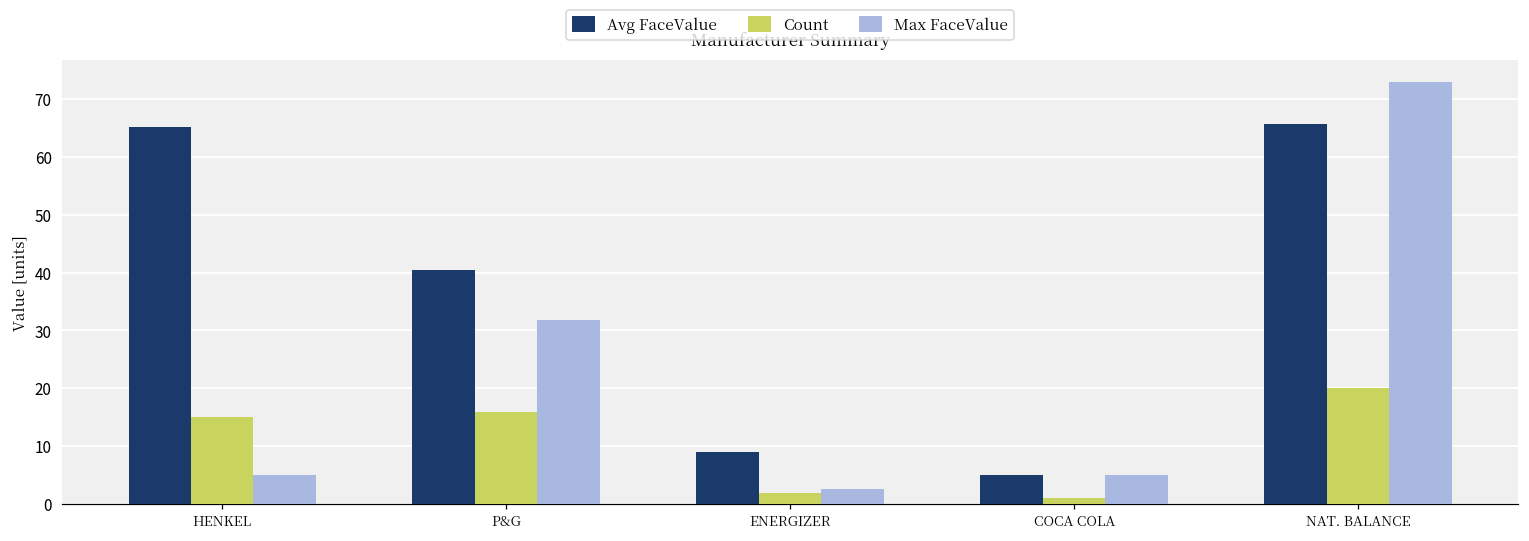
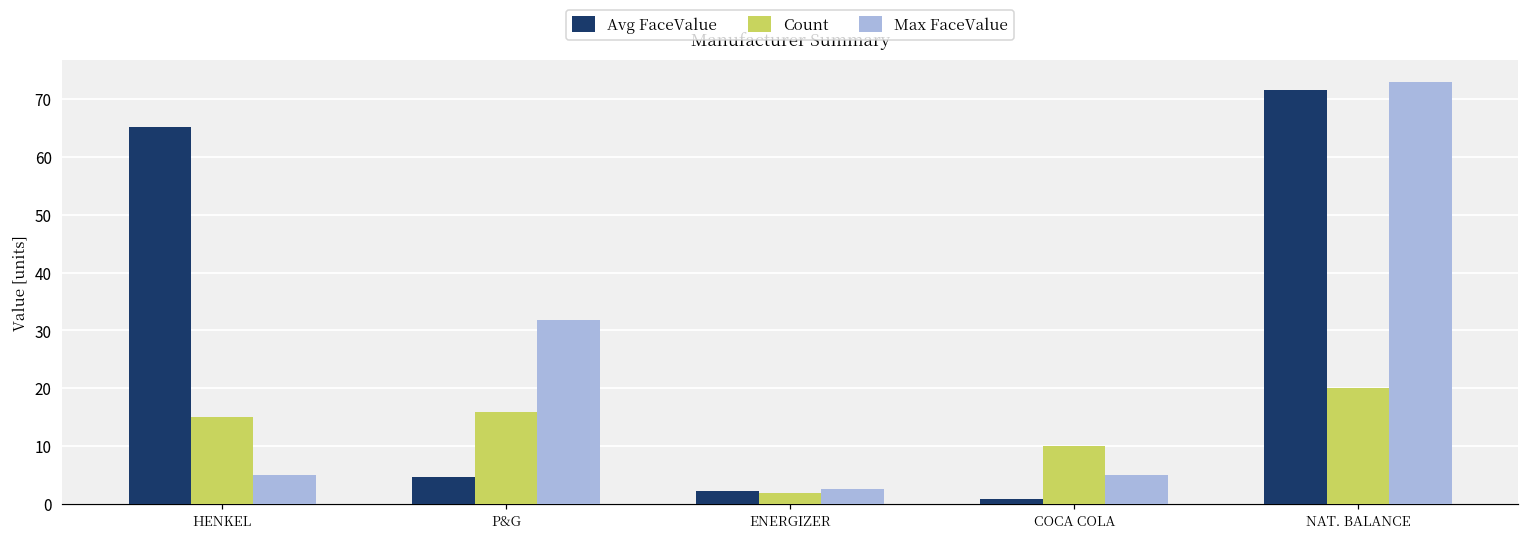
  {
    "Avg FaceValue": {
      "HENKEL": 65,
-     "P&G": 40,
-     "ENERGIZER": 9,
-     "COCA COLA": 5,
-     "NAT. BALANCE": 66
+     "P&G": 5,
+     "ENERGIZER": 2,
+     "COCA COLA": 1,
+     "NAT. BALANCE": 71
    },
    "Count": {
      "HENKEL": 15,
      "P&G": 16,
      "ENERGIZER": 2,
-     "COCA COLA": 1,
+     "COCA COLA": 10,
      "NAT. BALANCE": 20
    },
    "Max FaceValue": {
      "HENKEL": 5,
      "P&G": 32,
      "ENERGIZER": 3,
      "COCA COLA": 5,
      "NAT. BALANCE": 73
    }
  }
